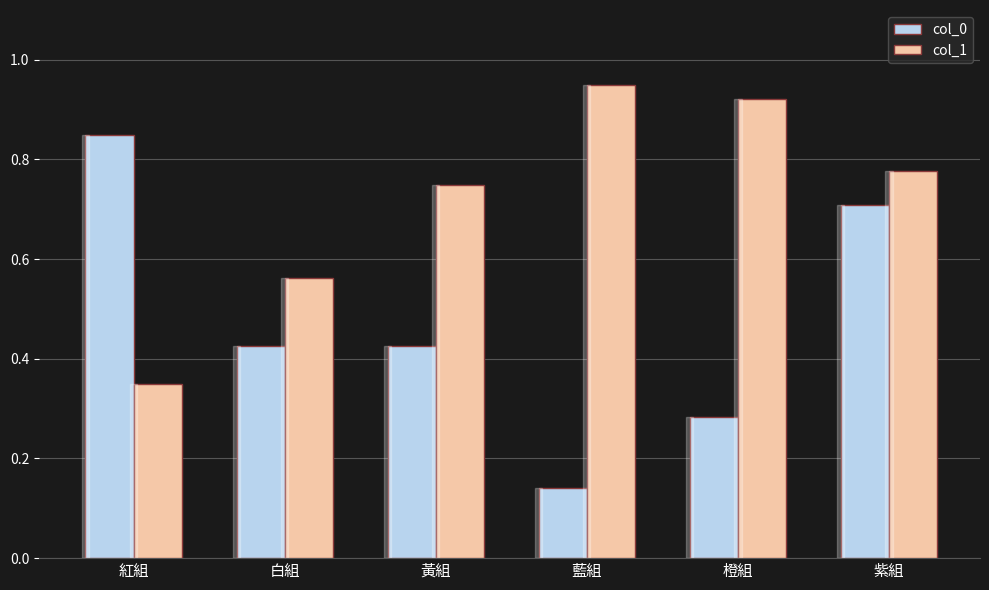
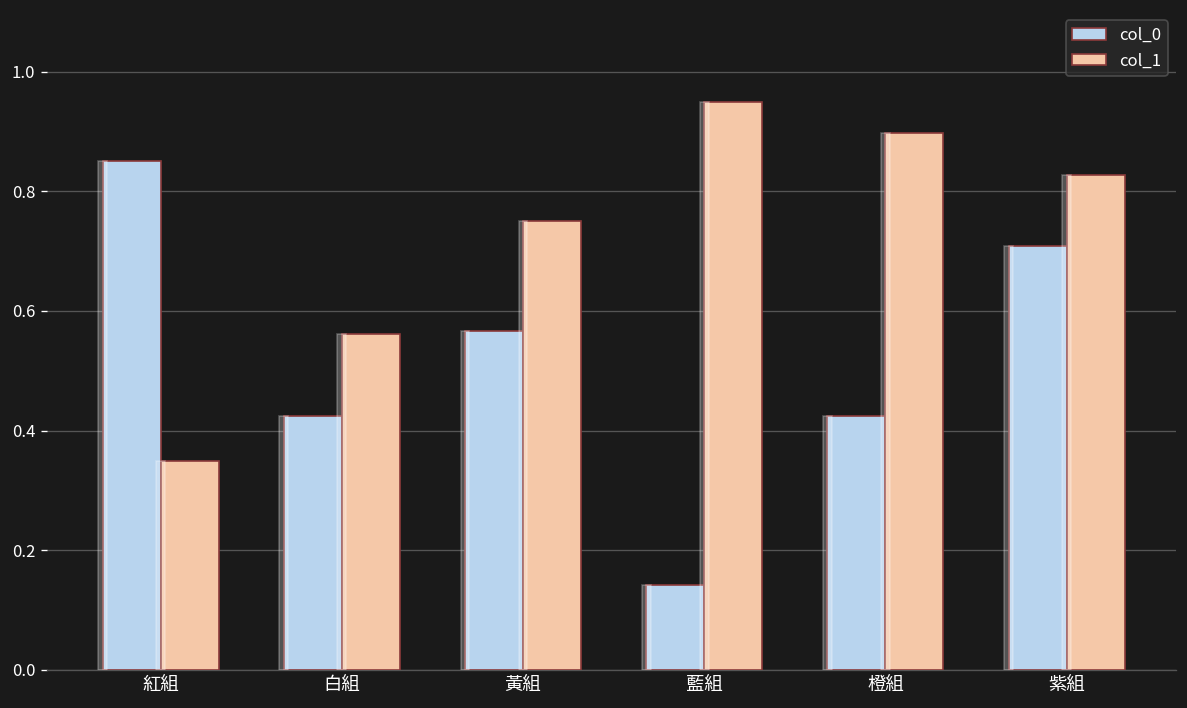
  {
    "col_0": {
      "紅組": 0.85,
      "白組": 0.43,
-     "黃組": 0.43,
+     "黃組": 0.57,
      "藍組": 0.14,
-     "橙組": 0.28,
+     "橙組": 0.43,
      "紫組": 0.71
    },
    "col_1": {
      "紅組": 0.35,
      "白組": 0.56,
      "黃組": 0.75,
      "藍組": 0.95,
-     "橙組": 0.92,
-     "紫組": 0.78
+     "橙組": 0.90,
+     "紫組": 0.83
    }
  }
